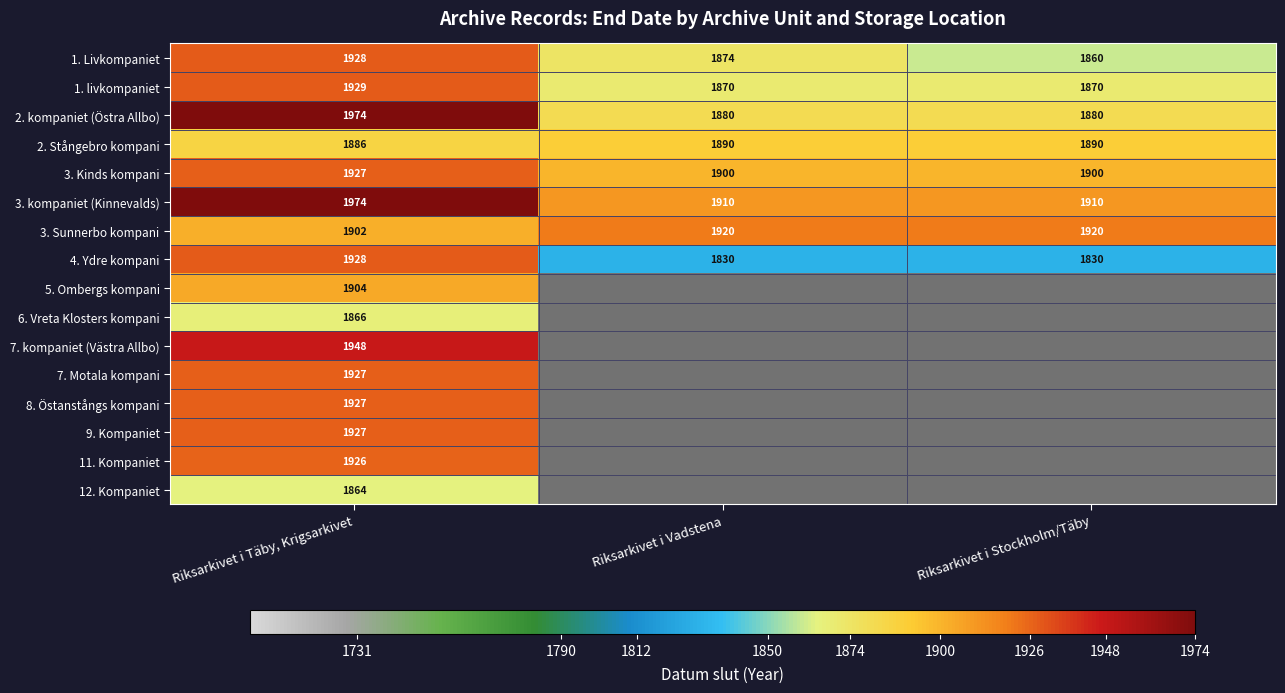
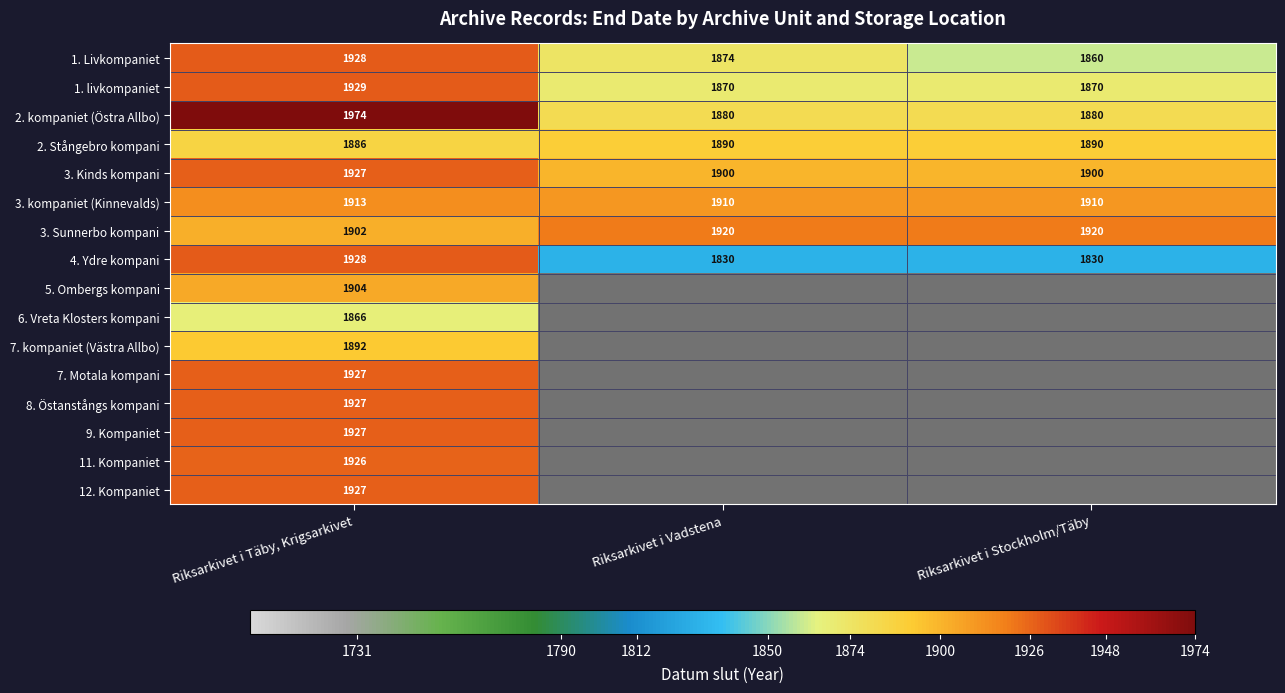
  {
    "1. Livkompaniet": {
      "Riksarkivet i Täby, Krigsarkivet": 1928,
      "Riksarkivet i Vadstena": 1874,
      "Riksarkivet i Stockholm/Täby": 1860
    },
    "1. livkompaniet": {
      "Riksarkivet i Täby, Krigsarkivet": 1929,
      "Riksarkivet i Vadstena": 1870,
      "Riksarkivet i Stockholm/Täby": 1870
    },
    "2. kompaniet (Östra Allbo)": {
      "Riksarkivet i Täby, Krigsarkivet": 1974,
      "Riksarkivet i Vadstena": 1880,
      "Riksarkivet i Stockholm/Täby": 1880
    },
    "2. Stångebro kompani": {
      "Riksarkivet i Täby, Krigsarkivet": 1886,
      "Riksarkivet i Vadstena": 1890,
      "Riksarkivet i Stockholm/Täby": 1890
    },
    "3. Kinds kompani": {
      "Riksarkivet i Täby, Krigsarkivet": 1927,
      "Riksarkivet i Vadstena": 1900,
      "Riksarkivet i Stockholm/Täby": 1900
    },
    "3. kompaniet (Kinnevalds)": {
-     "Riksarkivet i Täby, Krigsarkivet": 1974,
+     "Riksarkivet i Täby, Krigsarkivet": 1913,
      "Riksarkivet i Vadstena": 1910,
      "Riksarkivet i Stockholm/Täby": 1910
    },
    "3. Sunnerbo kompani": {
      "Riksarkivet i Täby, Krigsarkivet": 1902,
      "Riksarkivet i Vadstena": 1920,
      "Riksarkivet i Stockholm/Täby": 1920
    },
    "4. Ydre kompani": {
      "Riksarkivet i Täby, Krigsarkivet": 1928,
      "Riksarkivet i Vadstena": 1830,
      "Riksarkivet i Stockholm/Täby": 1830
    },
    "5. Ombergs kompani": {
      "Riksarkivet i Täby, Krigsarkivet": 1904
    },
    "6. Vreta Klosters kompani": {
      "Riksarkivet i Täby, Krigsarkivet": 1866
    },
    "7. kompaniet (Västra Allbo)": {
-     "Riksarkivet i Täby, Krigsarkivet": 1948
+     "Riksarkivet i Täby, Krigsarkivet": 1892
    },
    "7. Motala kompani": {
      "Riksarkivet i Täby, Krigsarkivet": 1927
    },
    "8. Östanstångs kompani": {
      "Riksarkivet i Täby, Krigsarkivet": 1927
    },
    "9. Kompaniet": {
      "Riksarkivet i Täby, Krigsarkivet": 1927
    },
    "11. Kompaniet": {
      "Riksarkivet i Täby, Krigsarkivet": 1926
    },
    "12. Kompaniet": {
-     "Riksarkivet i Täby, Krigsarkivet": 1864
+     "Riksarkivet i Täby, Krigsarkivet": 1927
    }
  }
